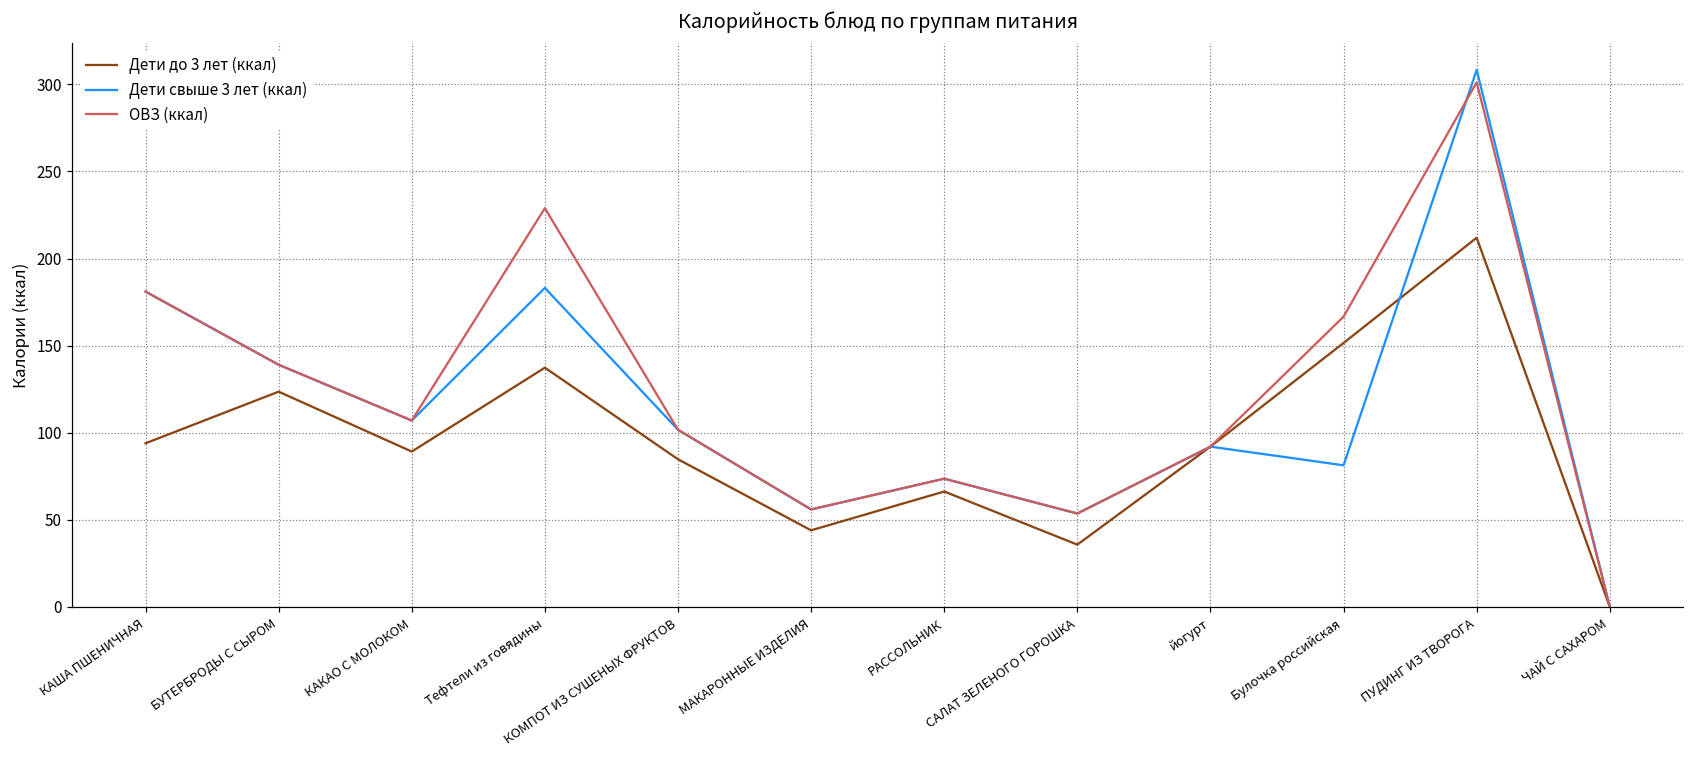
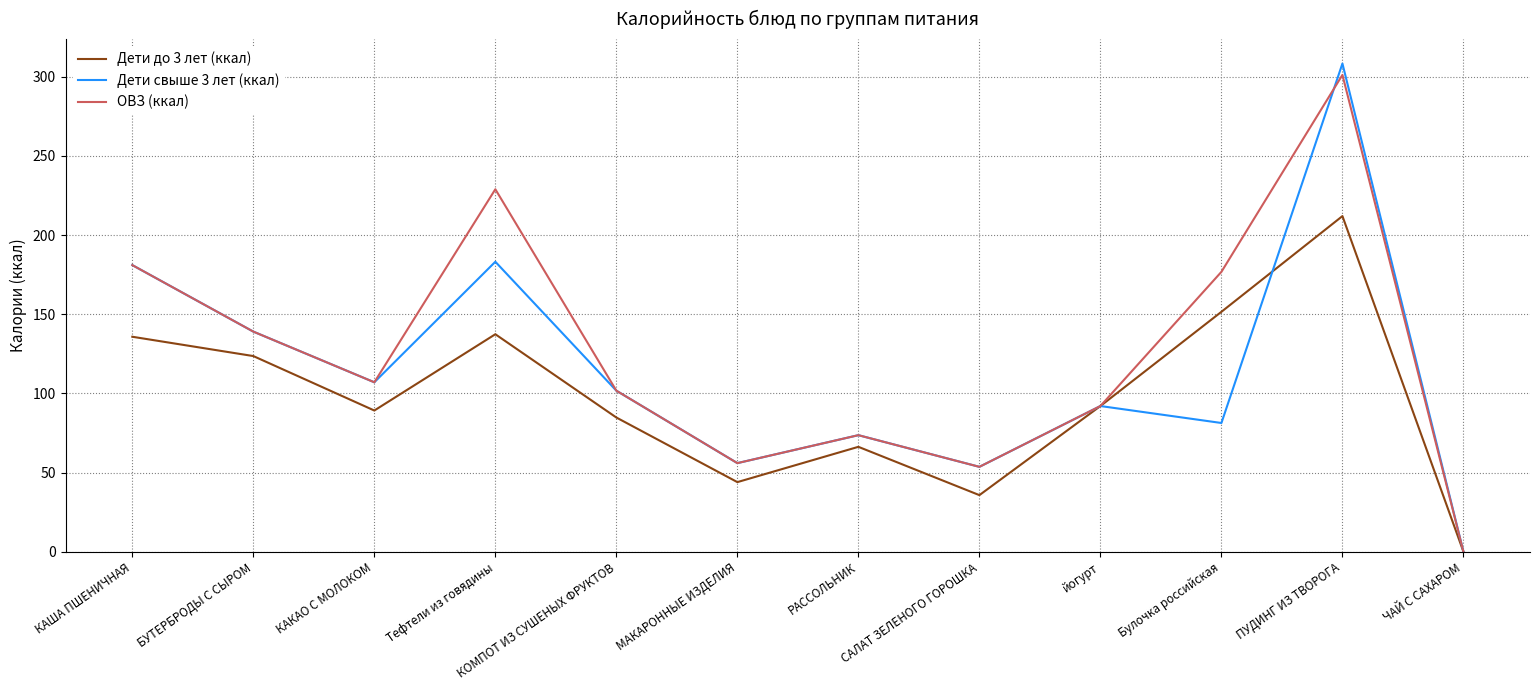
  {
    "Дети до 3 лет (ккал)": {
-     "КАША ПШЕНИЧНАЯ": 94,
+     "КАША ПШЕНИЧНАЯ": 136,
      "БУТЕРБРОДЫ С СЫРОМ": 124,
      "КАКАО С МОЛОКОМ": 89,
      "Тефтели из говядины": 137,
      "КОМПОТ ИЗ СУШЕНЫХ ФРУКТОВ": 85,
      "МАКАРОННЫЕ ИЗДЕЛИЯ": 44,
      "РАССОЛЬНИК": 66,
      "САЛАТ ЗЕЛЕНОГО ГОРОШКА": 36,
      "Булочка российская": 152,
      "ПУДИНГ ИЗ ТВОРОГА": 212
    },
    "Дети свыше 3 лет (ккал)": {
      "Тефтели из говядины": 183,
      "Булочка российская": 81,
      "ПУДИНГ ИЗ ТВОРОГА": 308
    },
    "ОВЗ (ккал)": {
      "Тефтели из говядины": 229,
-     "Булочка российская": 167,
+     "Булочка российская": 177,
      "ПУДИНГ ИЗ ТВОРОГА": 301
    }
  }
